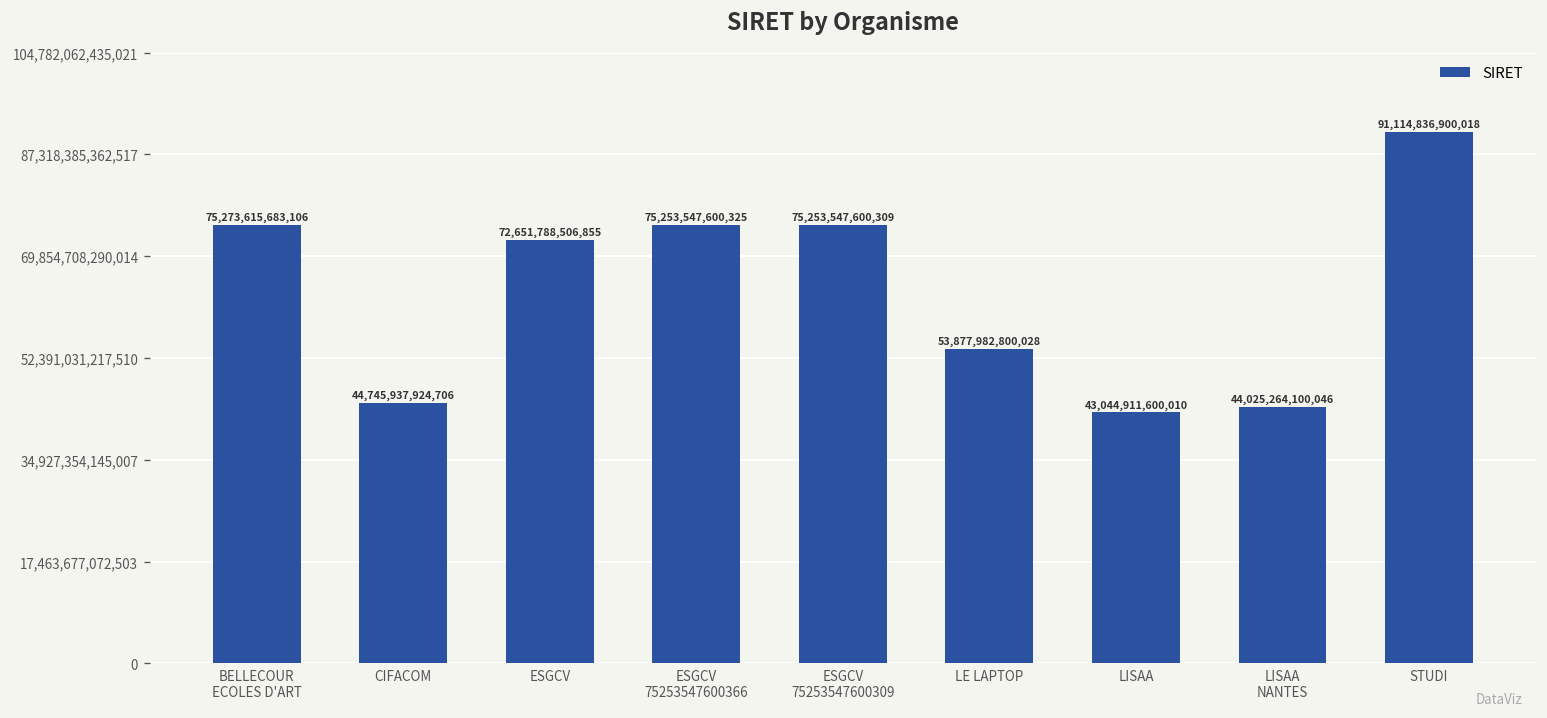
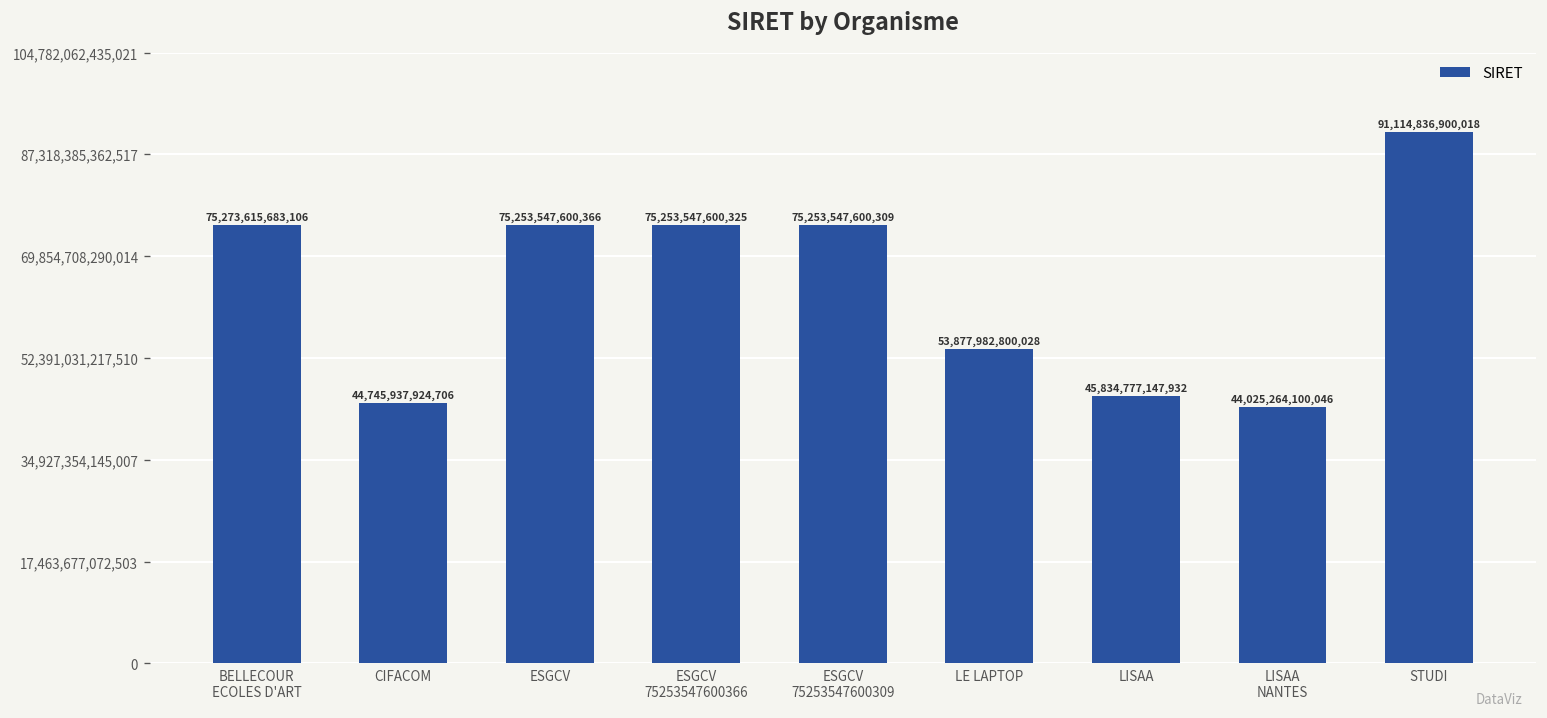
  {
    "BELLECOUR ECOLES D'ART": "75,273,615,683,106",
    "CIFACOM": "44,745,937,924,706",
-   "ESGCV": "72,651,788,506,855",
+   "ESGCV": "75,253,547,600,366",
    "ESGCV 75253547600366": "75,253,547,600,325",
    "ESGCV 75253547600309": "75,253,547,600,309",
    "LE LAPTOP": "53,877,982,800,028",
-   "LISAA": "43,044,911,600,010",
+   "LISAA": "45,834,777,147,932",
    "LISAA NANTES": "44,025,264,100,046",
    "STUDI": "91,114,836,900,018"
  }
